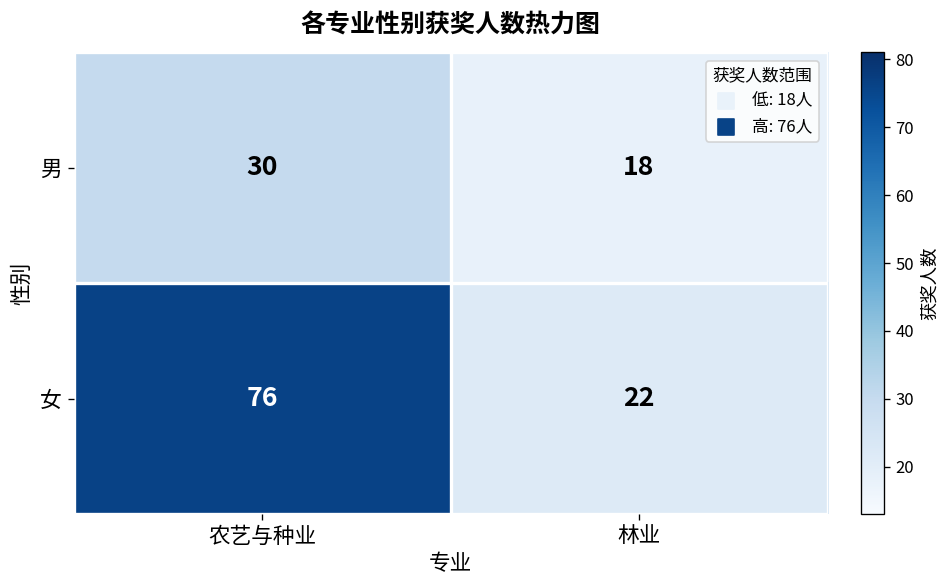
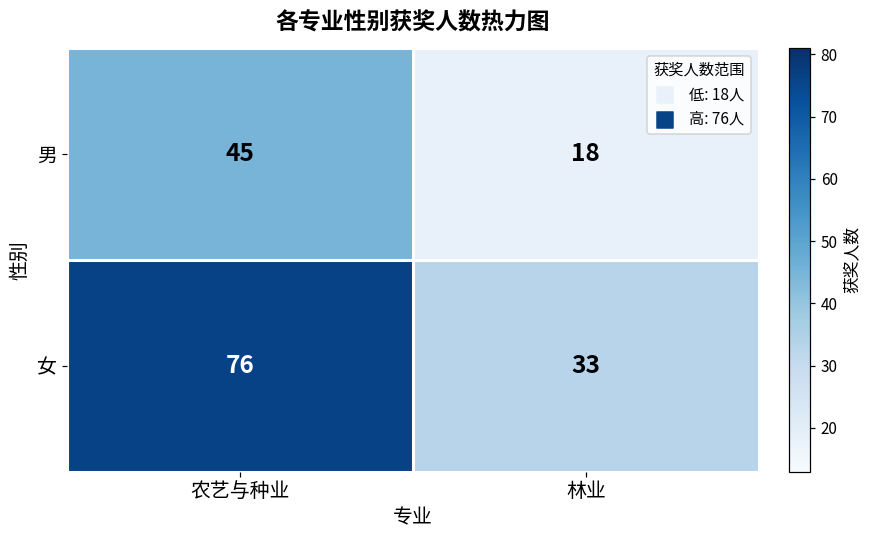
  {
    "男": {
-     "农艺与种业": 30,
+     "农艺与种业": 45,
      "林业": 18
    },
    "女": {
      "农艺与种业": 76,
-     "林业": 22
+     "林业": 33
    }
  }
